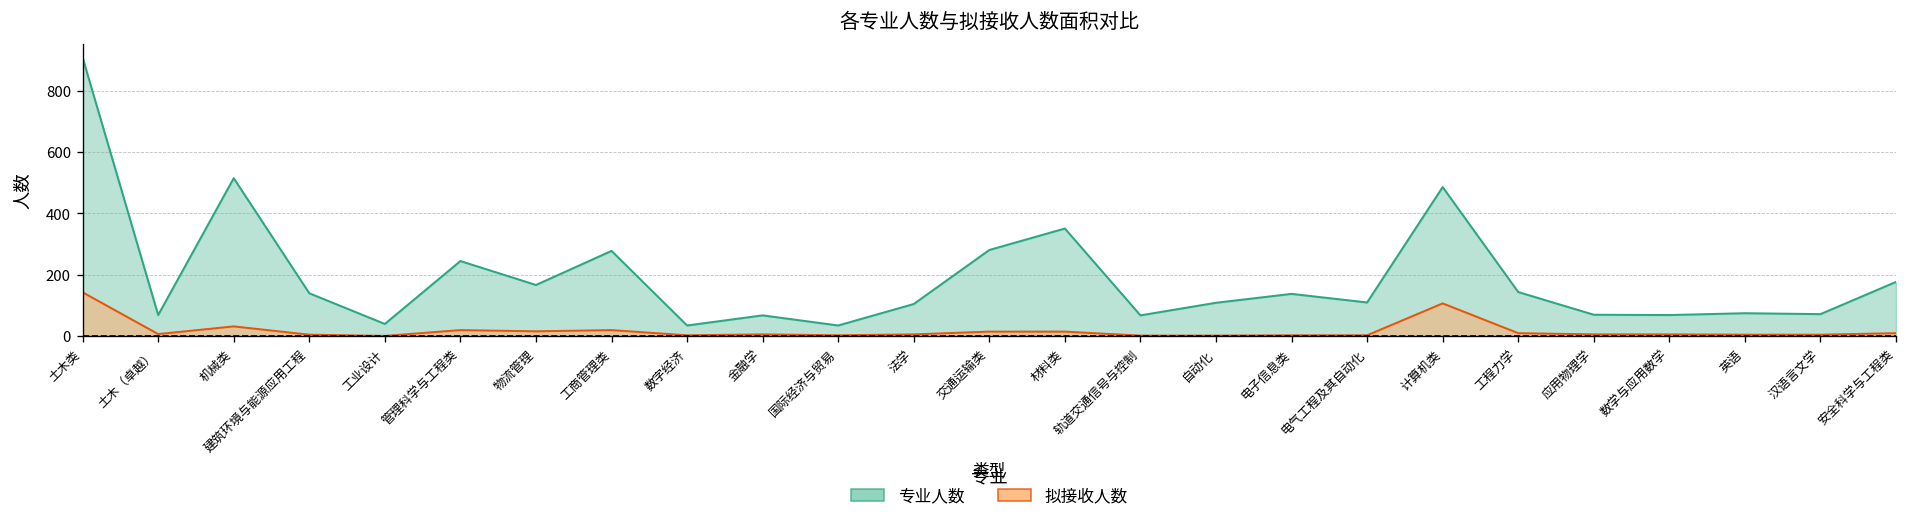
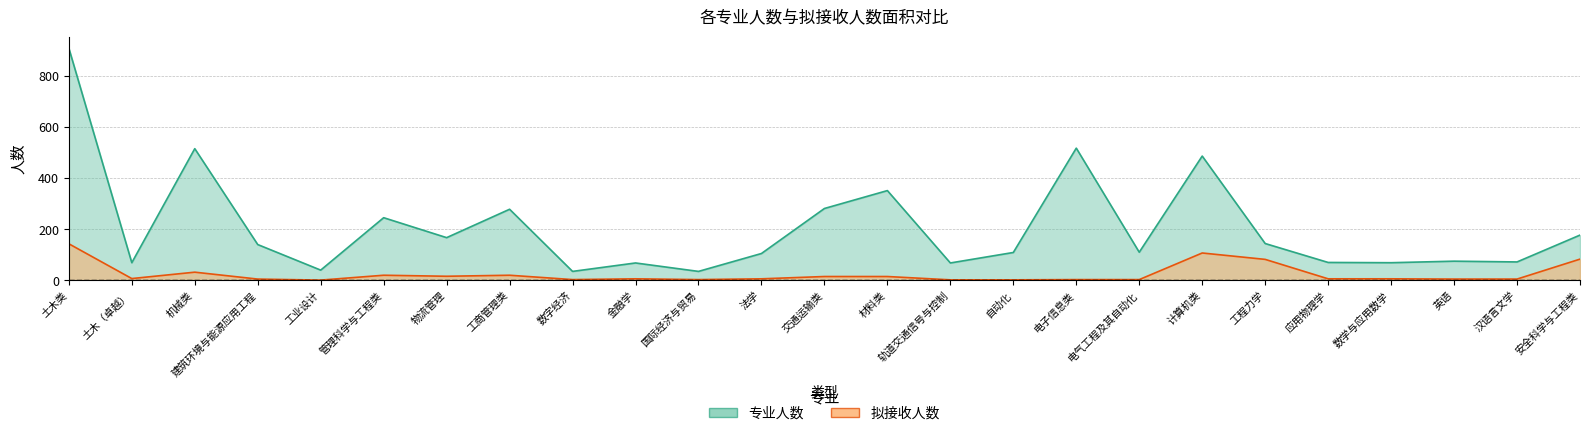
  {
    "专业人数": {
      "土木类": 910,
      "土木（卓越）": 70,
      "机械类": 520,
      "建筑环境与能源应用工程": 140,
      "工业设计": 40,
      "管理科学与工程类": 250,
      "物流管理": 170,
      "工商管理类": 280,
      "数字经济": 40,
      "金融学": 70,
      "国际经济与贸易": 40,
      "法学": 110,
      "交通运输类": 280,
      "材料类": 350,
      "轨道交通信号与控制": 70,
      "自动化": 110,
-     "电子信息类": 140,
+     "电子信息类": 520,
      "电气工程及其自动化": 110,
      "计算机类": 490,
      "工程力学": 140,
      "应用物理学": 70,
      "数学与应用数学": 70,
      "英语": 80,
      "汉语言文学": 70,
      "安全科学与工程类": 180
    },
    "拟接收人数": {
      "土木类": 140,
      "土木（卓越）": 10,
      "机械类": 30,
      "建筑环境与能源应用工程": 10,
      "工业设计": 0,
      "管理科学与工程类": 20,
      "物流管理": 20,
      "工商管理类": 20,
      "数字经济": 0,
      "金融学": 10,
      "国际经济与贸易": 0,
      "法学": 10,
      "交通运输类": 20,
      "材料类": 20,
      "轨道交通信号与控制": 0,
      "自动化": 0,
      "电子信息类": 0,
      "电气工程及其自动化": 0,
      "计算机类": 110,
-     "工程力学": 10,
+     "工程力学": 80,
      "应用物理学": 10,
      "数学与应用数学": 10,
      "英语": 10,
      "汉语言文学": 10,
-     "安全科学与工程类": 10
+     "安全科学与工程类": 80
    }
  }
